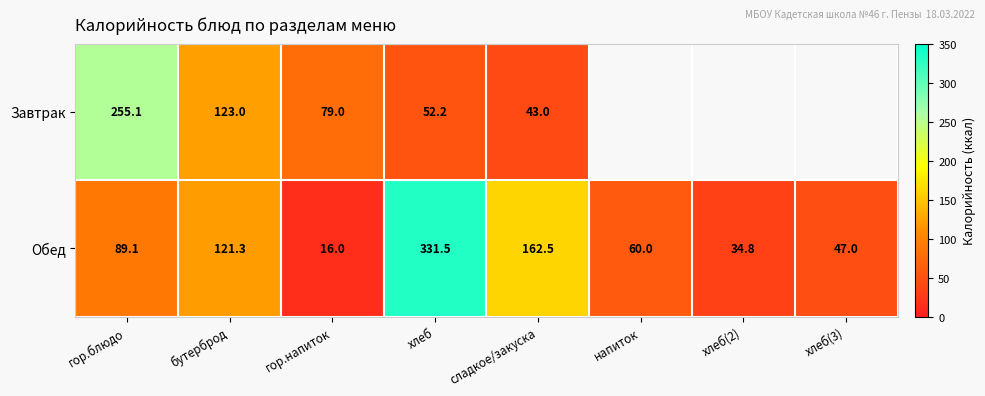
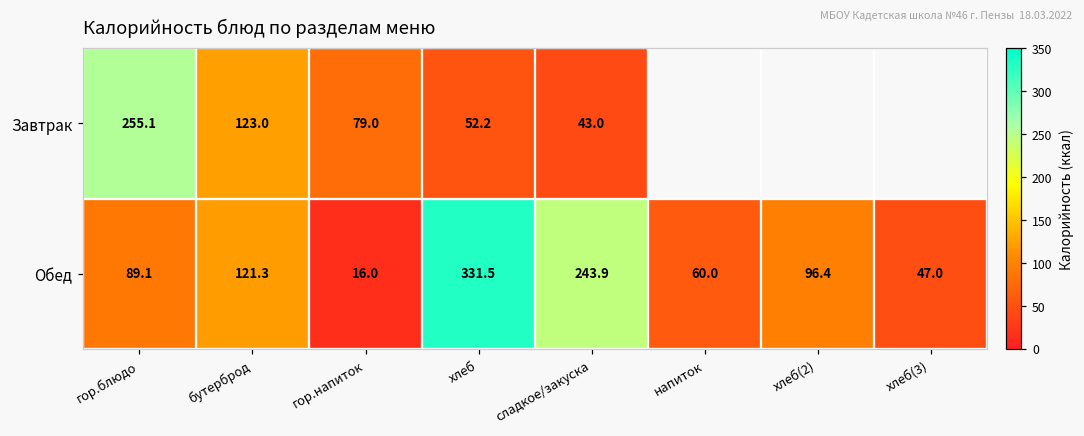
  {
    "Завтрак": {
      "гор.блюдо": 255.1,
      "бутерброд": 123.0,
      "гор.напиток": 79.0,
      "хлеб": 52.2,
      "сладкое/закуска": 43.0
    },
    "Обед": {
      "гор.блюдо": 89.1,
      "бутерброд": 121.3,
      "гор.напиток": 16.0,
      "хлеб": 331.5,
-     "сладкое/закуска": 162.5,
+     "сладкое/закуска": 243.9,
      "напиток": 60.0,
-     "хлеб(2)": 34.8,
+     "хлеб(2)": 96.4,
      "хлеб(3)": 47.0
    }
  }
